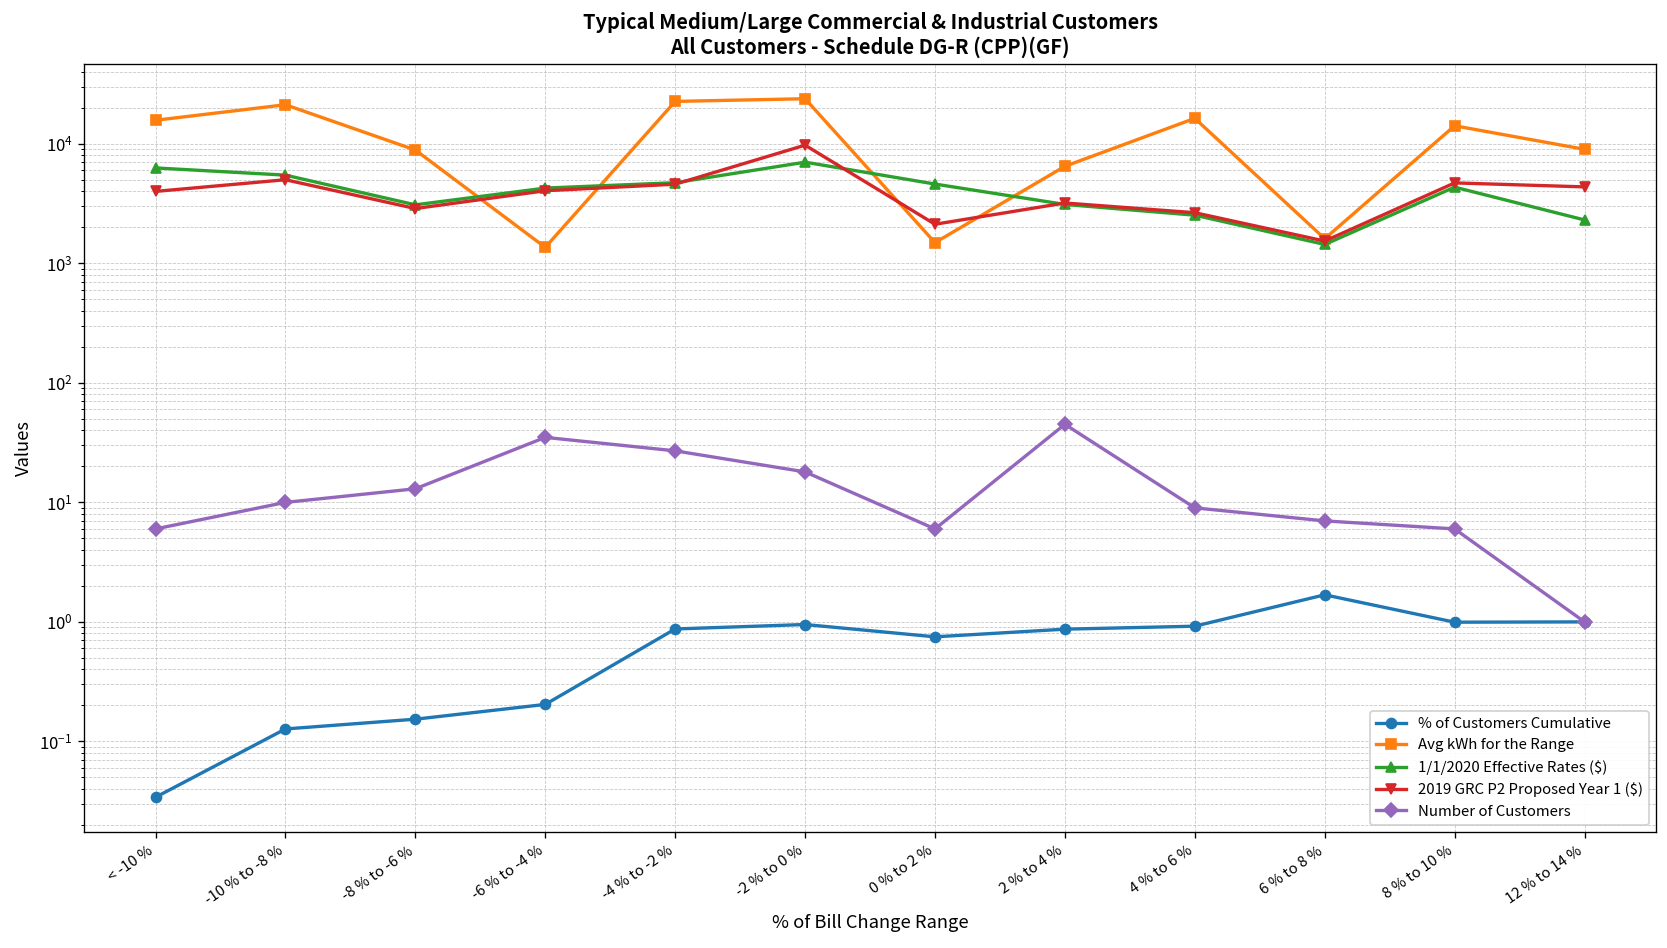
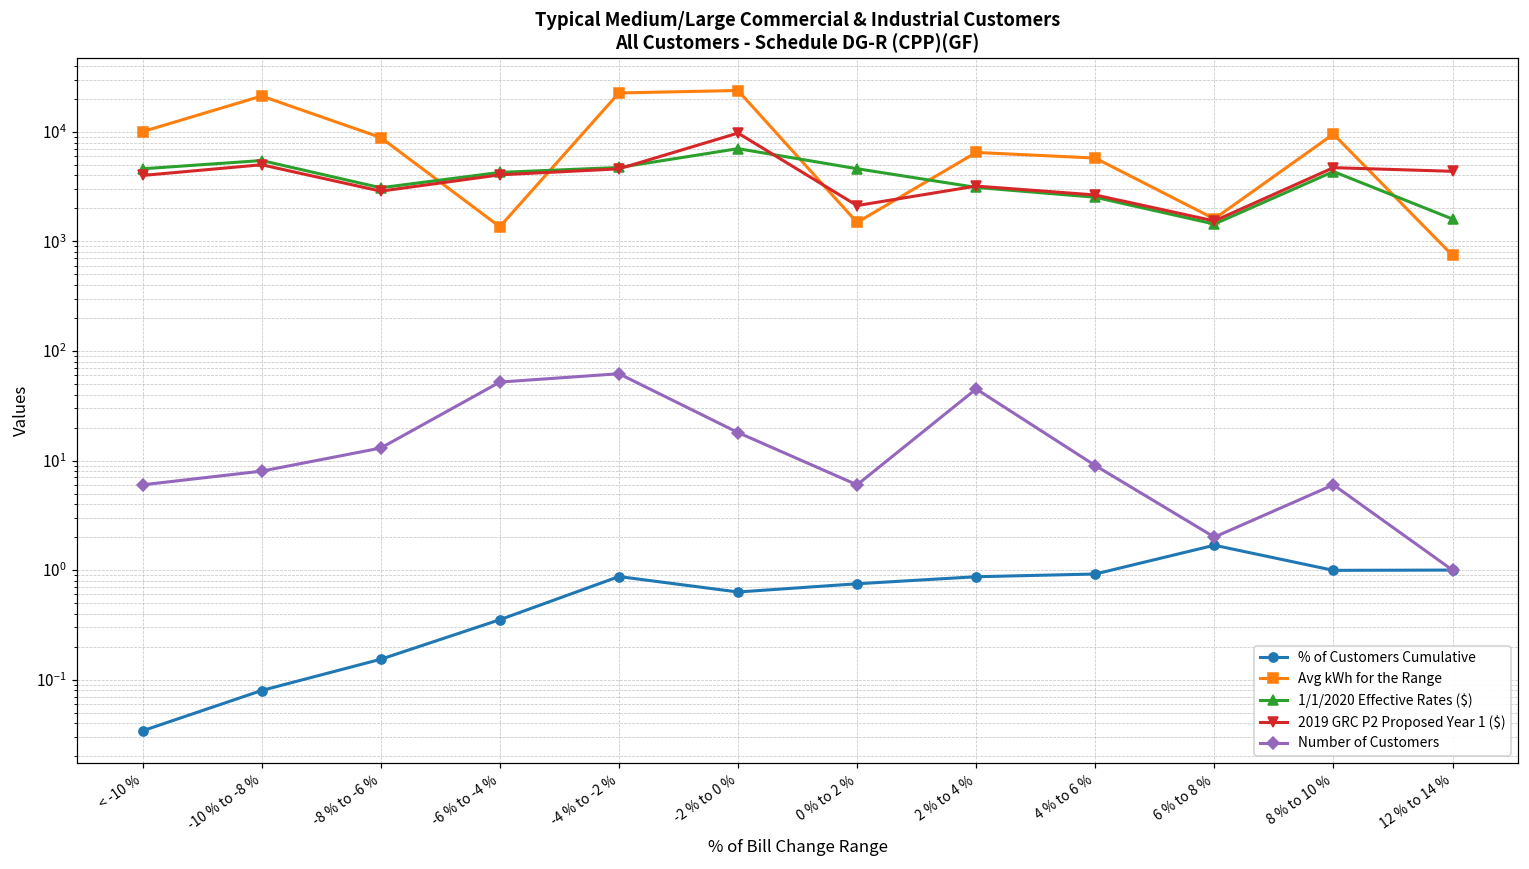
  {
    "% of Customers Cumulative": {
      "< -10 %": 0.034,
-     "-10 % to -8 %": 0.13,
+     "-10 % to -8 %": 0.08,
      "-8 % to -6 %": 0.15,
-     "-6 % to -4 %": 0.20,
+     "-6 % to -4 %": 0.35,
      "-4 % to -2 %": 0.9,
-     "-2 % to 0 %": 1.0,
+     "-2 % to 0 %": 0.6,
      "0 % to 2 %": 0.8,
      "2 % to 4 %": 0.9,
      "4 % to 6 %": 0.9,
      "6 % to 8 %": 1.7,
      "8 % to 10 %": 1.0
    },
    "Avg kWh for the Range": {
-     "< -10 %": 16000,
+     "< -10 %": 10000,
      "-10 % to -8 %": 21000,
      "-8 % to -6 %": 9000,
      "-6 % to -4 %": 1400,
      "-4 % to -2 %": 23000,
      "-2 % to 0 %": 24000,
      "0 % to 2 %": 1500,
      "2 % to 4 %": 6000,
-     "4 % to 6 %": 16000,
-     "8 % to 10 %": 14000,
-     "12 % to 14 %": 9000
+     "4 % to 6 %": 6000,
+     "8 % to 10 %": 10000,
+     "12 % to 14 %": 700
    },
    "1/1/2020 Effective Rates ($)": {
-     "< -10 %": 6000,
+     "< -10 %": 5000,
      "-10 % to -8 %": 5000,
      "-8 % to -6 %": 3100,
      "-2 % to 0 %": 7000,
      "0 % to 2 %": 5000,
      "6 % to 8 %": 1400,
      "8 % to 10 %": 4000,
-     "12 % to 14 %": 2300
+     "12 % to 14 %": 1600
    },
    "2019 GRC P2 Proposed Year 1 ($)": {
      "< -10 %": 4000,
      "-10 % to -8 %": 5000,
      "-8 % to -6 %": 2900,
      "-2 % to 0 %": 10000,
      "0 % to 2 %": 2100,
      "8 % to 10 %": 5000,
      "12 % to 14 %": 4000
    },
    "Number of Customers": {
      "< -10 %": 6,
-     "-10 % to -8 %": 10,
+     "-10 % to -8 %": 8,
      "-8 % to -6 %": 13,
-     "-6 % to -4 %": 35,
-     "-4 % to -2 %": 27,
+     "-6 % to -4 %": 50,
+     "-4 % to -2 %": 60,
      "-2 % to 0 %": 18,
      "0 % to 2 %": 6,
      "2 % to 4 %": 50,
      "4 % to 6 %": 9,
-     "6 % to 8 %": 7,
+     "6 % to 8 %": 2,
      "8 % to 10 %": 6
    }
  }
